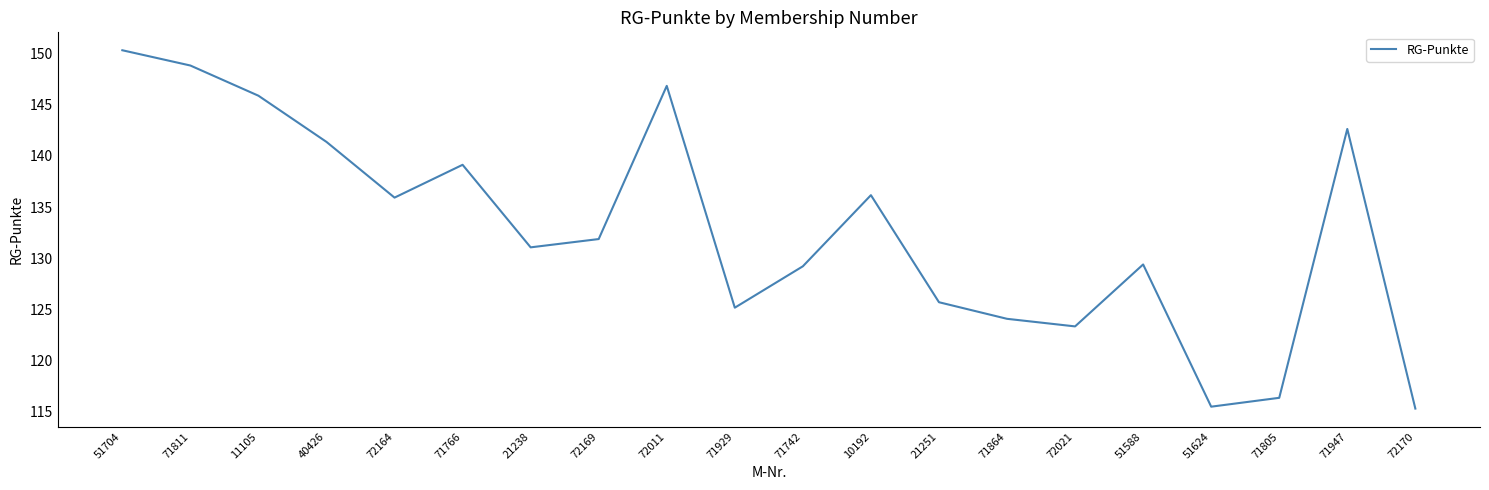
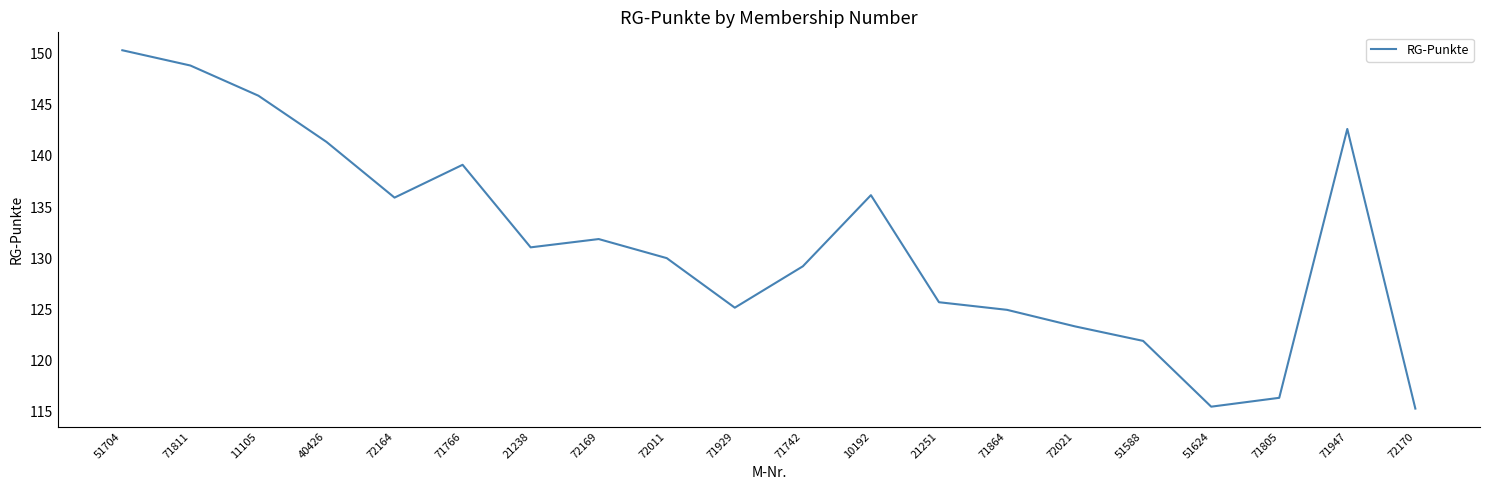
  {
    "51704": 150.3,
    "71811": 148.8,
    "11105": 145.9,
    "40426": 141.4,
    "72164": 135.9,
    "71766": 139.1,
    "21238": 131.1,
    "72169": 131.9,
-   "72011": 146.8,
+   "72011": 130.0,
    "71929": 125.2,
    "71742": 129.2,
    "10192": 136.2,
    "21251": 125.7,
-   "71864": 124.1,
+   "71864": 124.9,
    "72021": 123.3,
-   "51588": 129.4,
+   "51588": 121.9,
    "51624": 115.5,
    "71805": 116.3,
    "71947": 142.6,
    "72170": 115.3
  }
